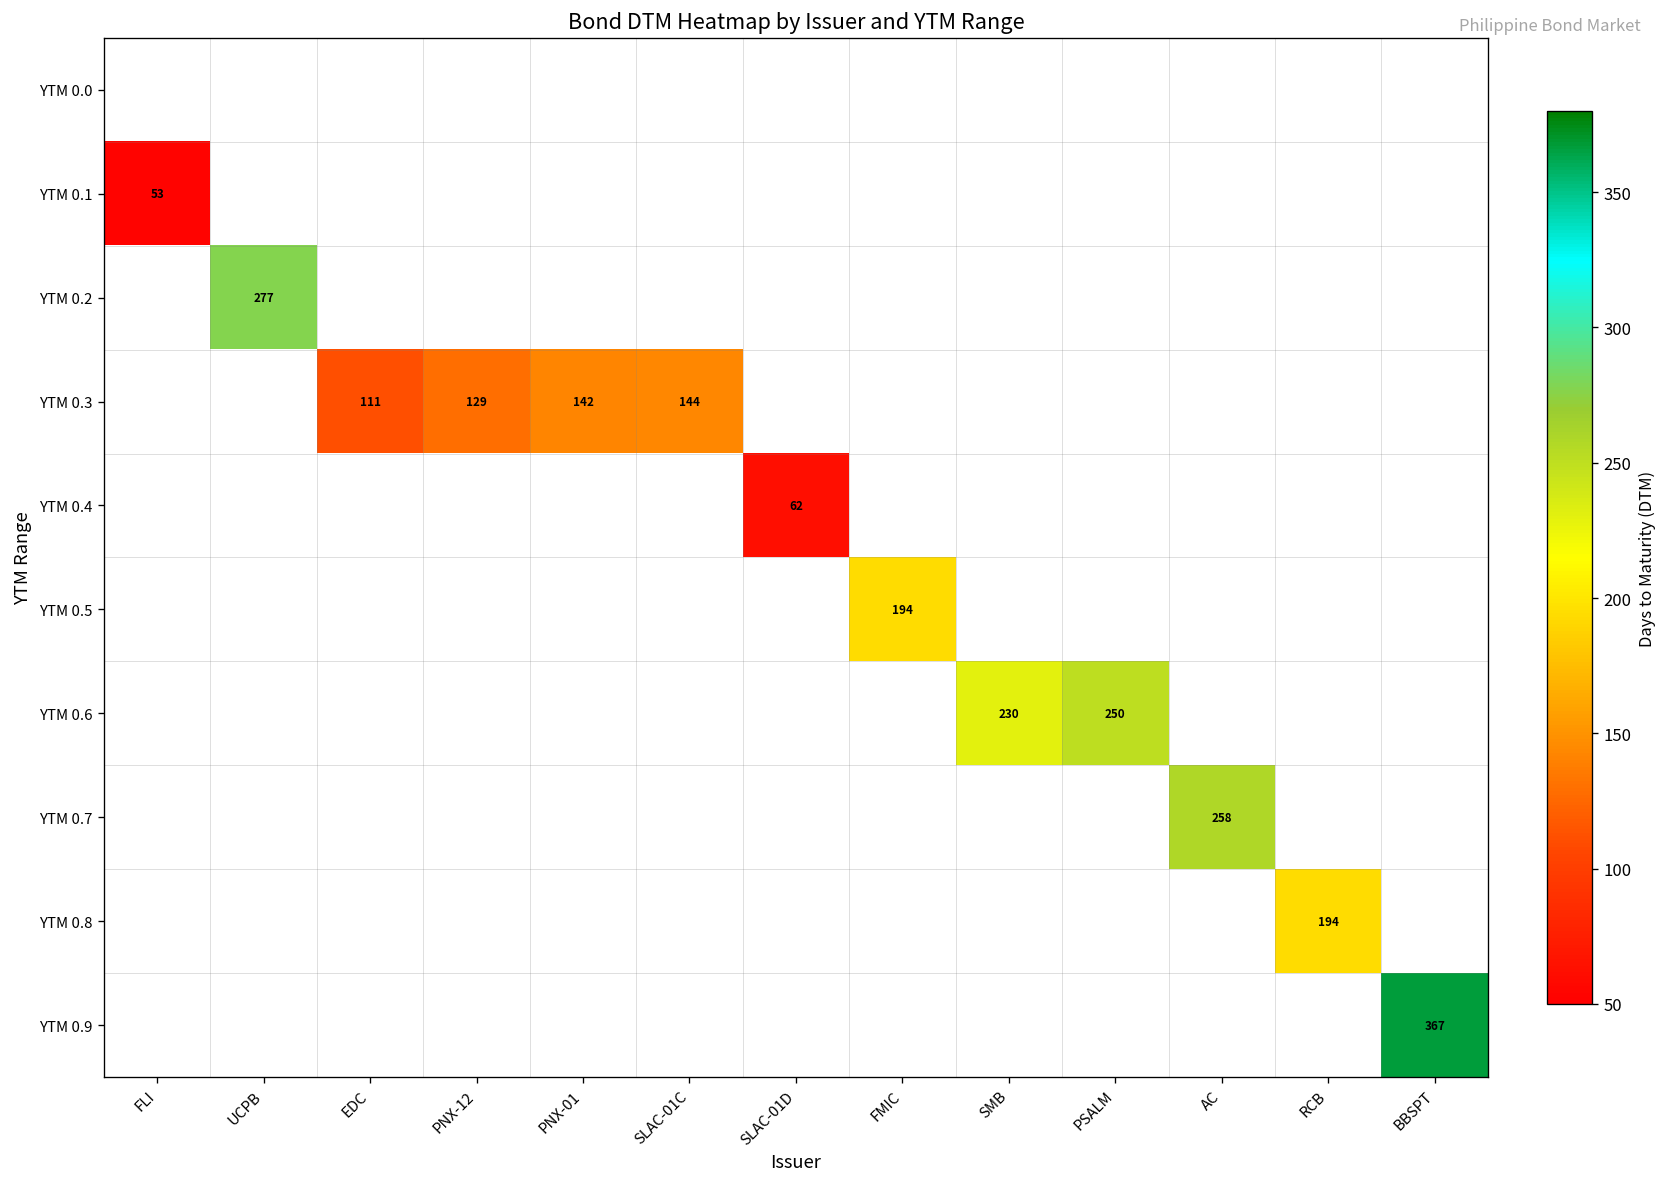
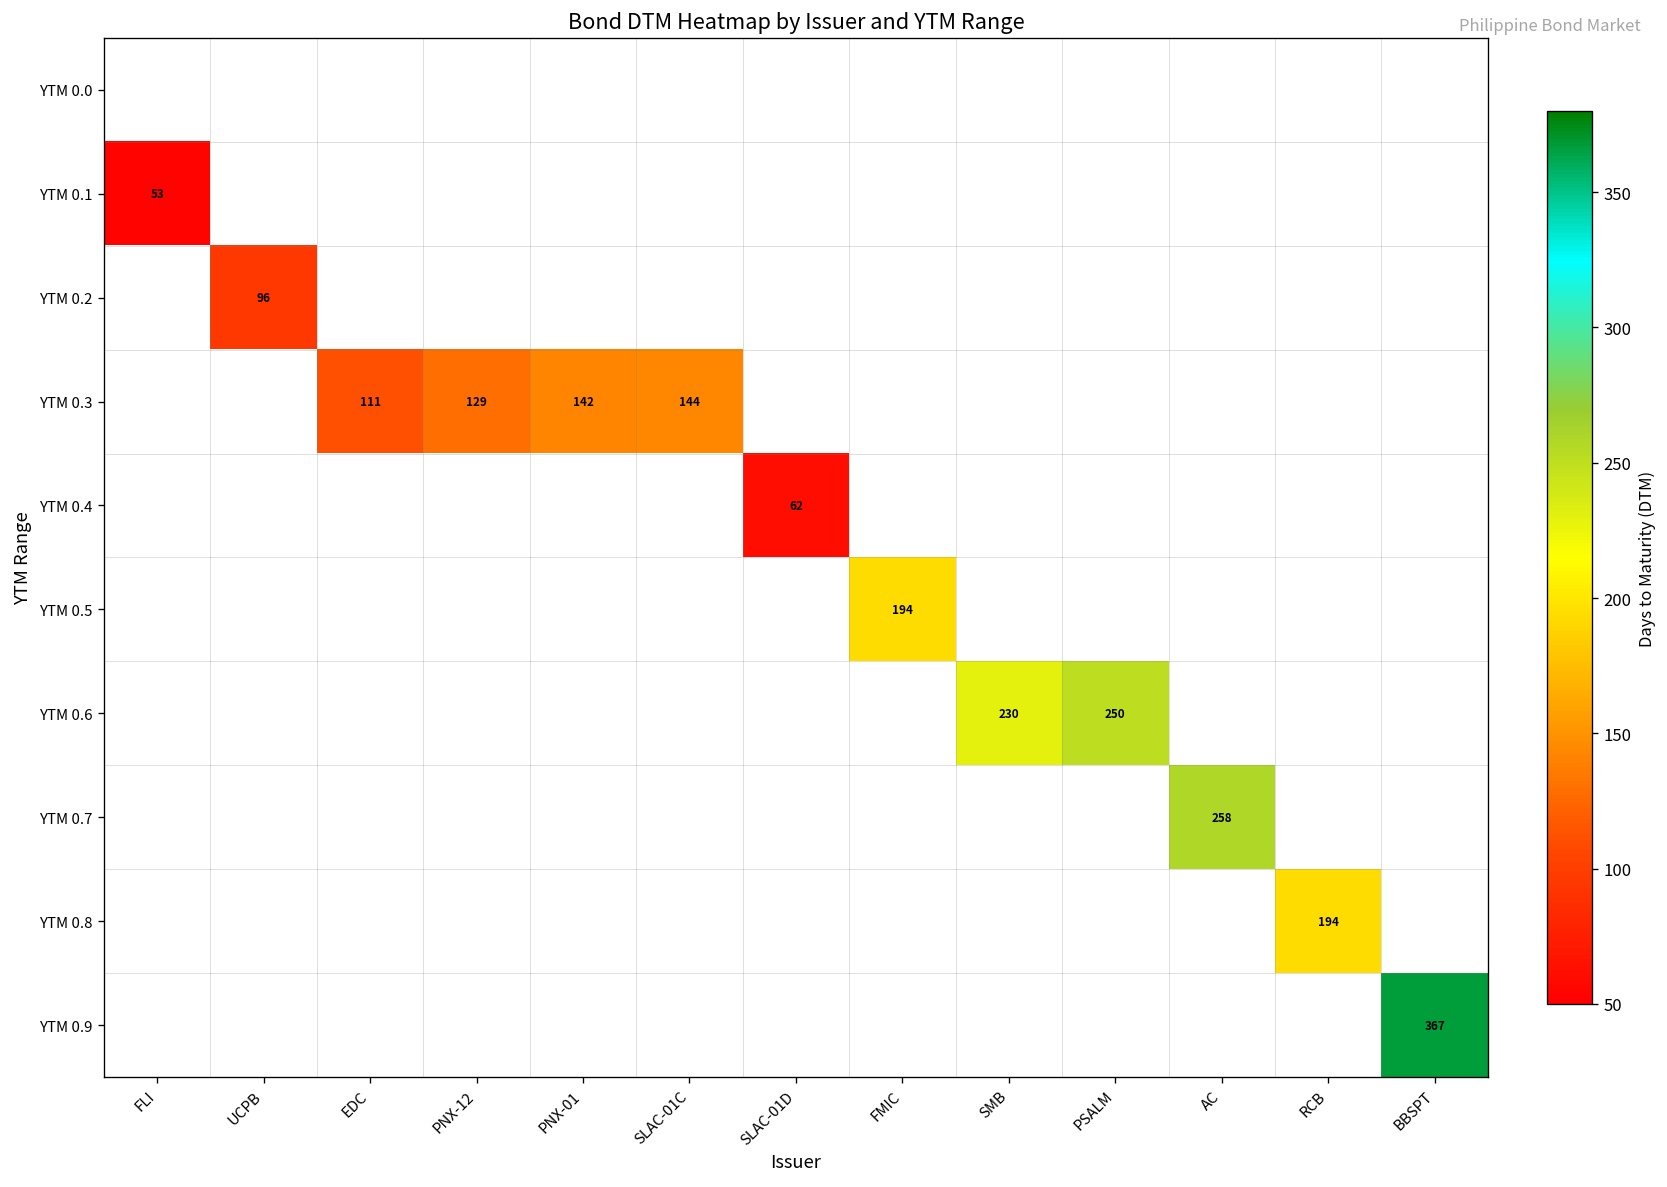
  {
    "YTM 0.1": {
      "FLI": 53
    },
    "YTM 0.2": {
-     "UCPB": 277
+     "UCPB": 96
    },
    "YTM 0.3": {
      "EDC": 111,
      "PNX-12": 129,
      "PNX-01": 142,
      "SLAC-01C": 144
    },
    "YTM 0.4": {
      "SLAC-01D": 62
    },
    "YTM 0.5": {
      "FMIC": 194
    },
    "YTM 0.6": {
      "SMB": 230,
      "PSALM": 250
    },
    "YTM 0.7": {
      "AC": 258
    },
    "YTM 0.8": {
      "RCB": 194
    },
    "YTM 0.9": {
      "BBSPT": 367
    }
  }
